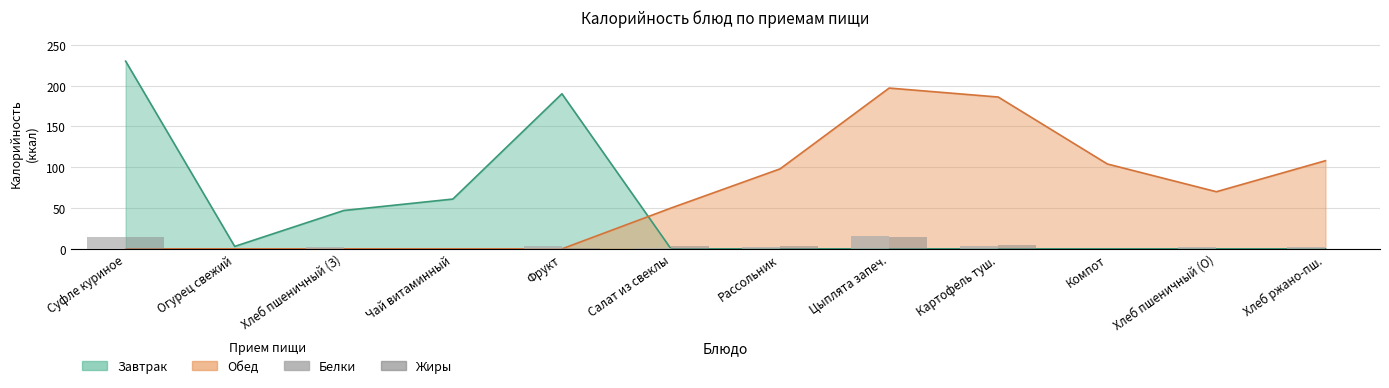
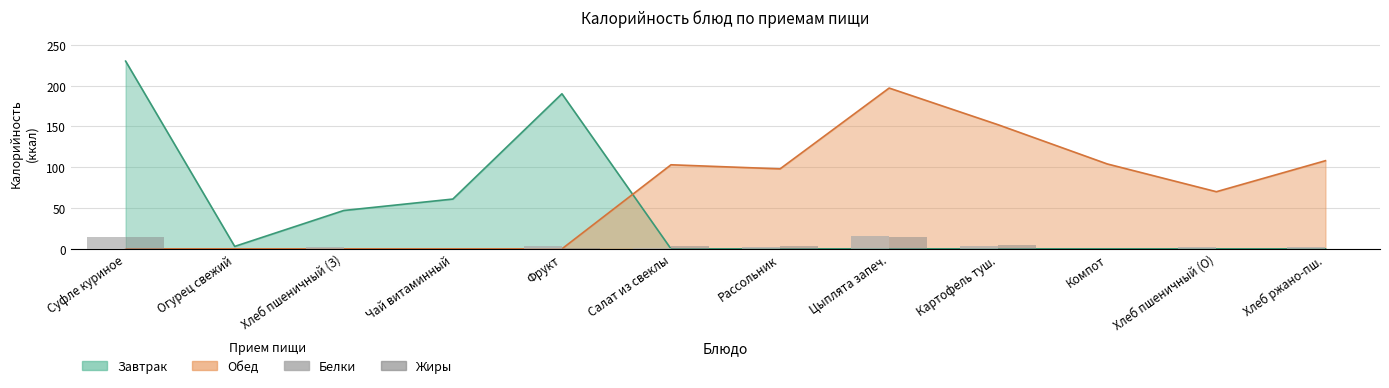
  {
    "Обед": {
      "Суфле куриное": 0,
      "Хлеб пшеничный (З)": 0,
      "Чай витаминный": 0,
      "Фрукт": 0,
-     "Салат из свеклы": 50,
+     "Салат из свеклы": 100,
      "Рассольник": 100,
      "Цыплята запеч.": 200,
-     "Картофель туш.": 190,
+     "Картофель туш.": 150,
      "Компот": 100,
      "Хлеб пшеничный (О)": 70,
      "Хлеб ржано-пш.": 110
    }
  }
